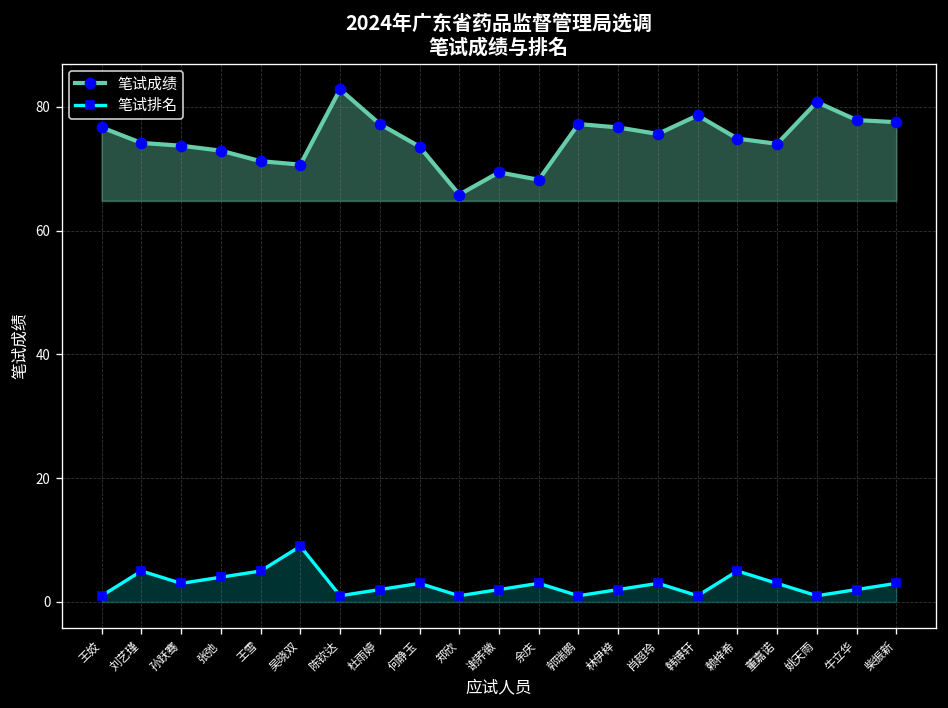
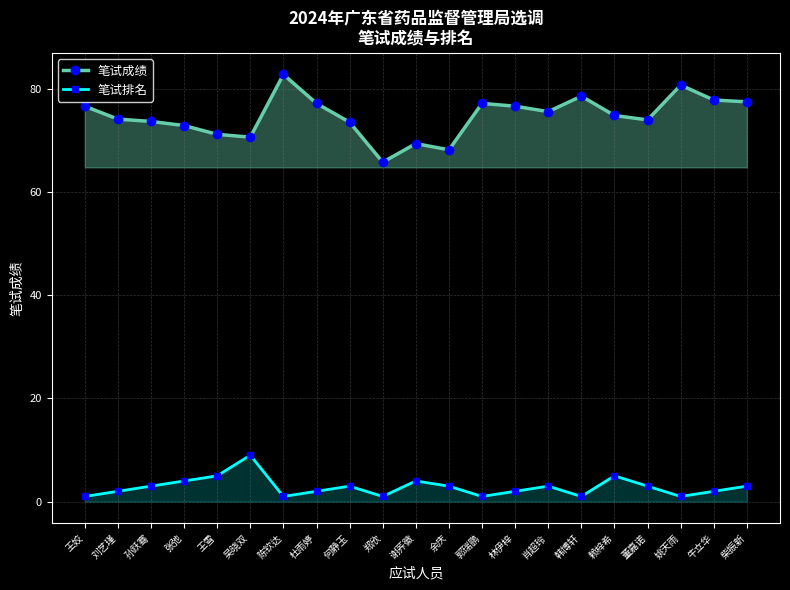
  {
    "笔试成绩": {
      "王姣": 77,
      "刘艺瑾": 74,
      "孙跃骞": 74,
      "张弛": 73,
      "王雪": 71,
      "吴晓双": 71,
      "陈钦达": 83,
      "杜雨婷": 77,
      "何静玉": 74,
      "郑欣": 66,
      "谢荞徽": 69,
      "余庆": 68,
      "郭瑞鹏": 77,
      "林伊梓": 77,
      "肖超玲": 76,
      "韩博轩": 79,
      "赖梓希": 75,
      "董嘉诺": 74,
      "姚天雨": 81,
      "牛立华": 78,
      "柴振新": 78
    },
    "笔试排名": {
      "王姣": 1,
-     "刘艺瑾": 5,
+     "刘艺瑾": 2,
      "孙跃骞": 3,
      "张弛": 4,
      "王雪": 5,
      "吴晓双": 9,
      "陈钦达": 1,
      "杜雨婷": 2,
      "何静玉": 3,
      "郑欣": 1,
-     "谢荞徽": 2,
+     "谢荞徽": 4,
      "余庆": 3,
      "郭瑞鹏": 1,
      "林伊梓": 2,
      "肖超玲": 3,
      "韩博轩": 1,
      "赖梓希": 5,
      "董嘉诺": 3,
      "姚天雨": 1,
      "牛立华": 2,
      "柴振新": 3
    }
  }
